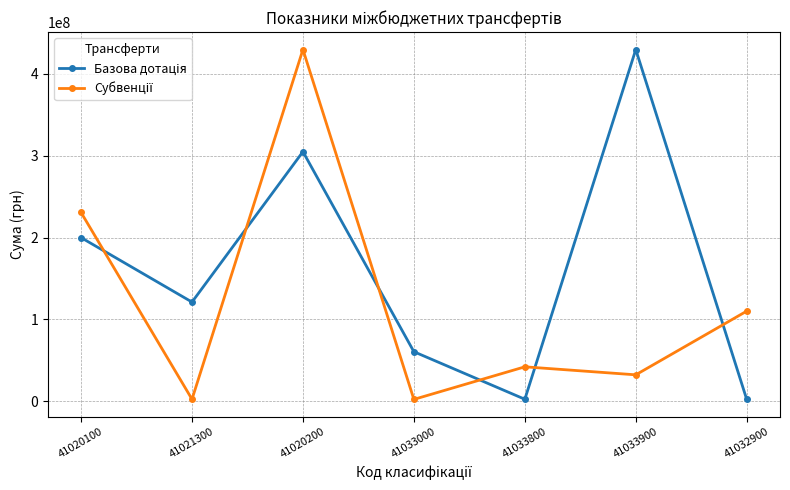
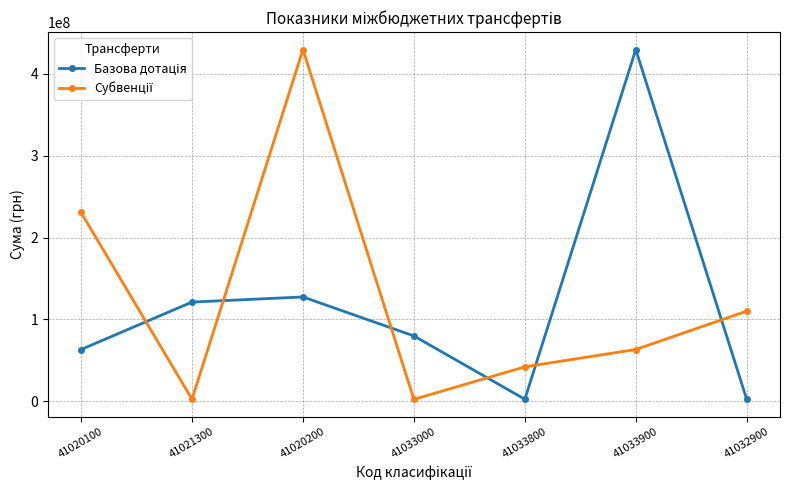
  {
    "Базова дотація": {
-     "41020100": 200000000,
+     "41020100": 60000000,
      "41021300": 120000000,
-     "41020200": 300000000,
-     "41033000": 60000000,
+     "41020200": 130000000,
+     "41033000": 80000000,
      "41033800": 0,
      "41033900": 430000000,
      "41032900": 0
    },
    "Субвенції": {
      "41020100": 230000000,
      "41021300": 0,
      "41020200": 430000000,
      "41033000": 0,
      "41033800": 40000000,
-     "41033900": 30000000,
+     "41033900": 60000000,
      "41032900": 110000000
    }
  }
